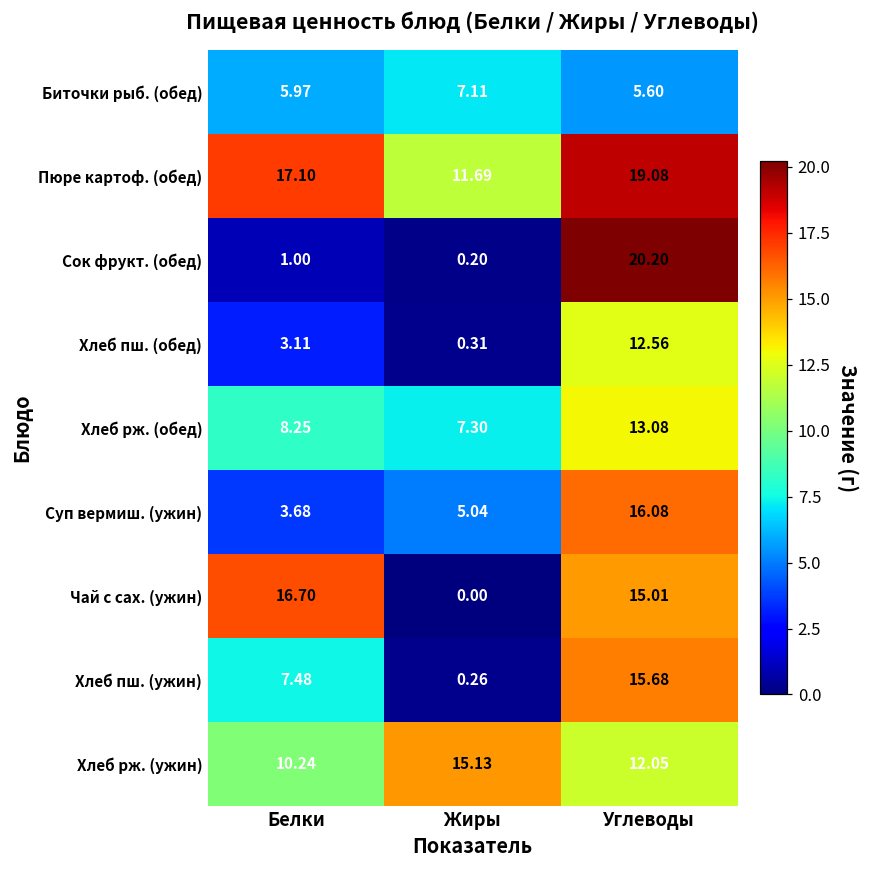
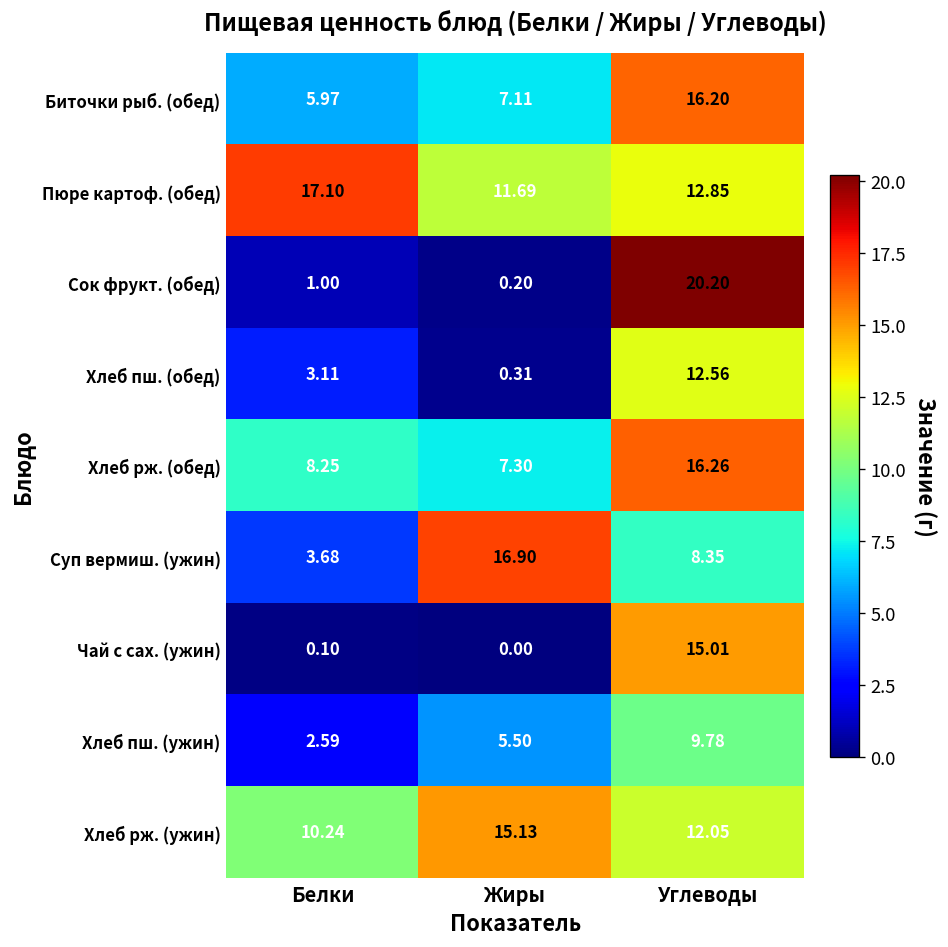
  {
    "Биточки рыб. (обед)": {
      "Белки": 5.97,
      "Жиры": 7.11,
-     "Углеводы": 5.60
+     "Углеводы": 16.20
    },
    "Пюре картоф. (обед)": {
      "Белки": 17.10,
      "Жиры": 11.69,
-     "Углеводы": 19.08
+     "Углеводы": 12.85
    },
    "Сок фрукт. (обед)": {
      "Белки": 1.00,
      "Жиры": 0.20,
      "Углеводы": 20.20
    },
    "Хлеб пш. (обед)": {
      "Белки": 3.11,
      "Жиры": 0.31,
      "Углеводы": 12.56
    },
    "Хлеб рж. (обед)": {
      "Белки": 8.25,
      "Жиры": 7.30,
-     "Углеводы": 13.08
+     "Углеводы": 16.26
    },
    "Суп вермиш. (ужин)": {
      "Белки": 3.68,
-     "Жиры": 5.04,
-     "Углеводы": 16.08
+     "Жиры": 16.90,
+     "Углеводы": 8.35
    },
    "Чай с сах. (ужин)": {
-     "Белки": 16.70,
+     "Белки": 0.10,
      "Жиры": 0.00,
      "Углеводы": 15.01
    },
    "Хлеб пш. (ужин)": {
-     "Белки": 7.48,
-     "Жиры": 0.26,
-     "Углеводы": 15.68
+     "Белки": 2.59,
+     "Жиры": 5.50,
+     "Углеводы": 9.78
    },
    "Хлеб рж. (ужин)": {
      "Белки": 10.24,
      "Жиры": 15.13,
      "Углеводы": 12.05
    }
  }
